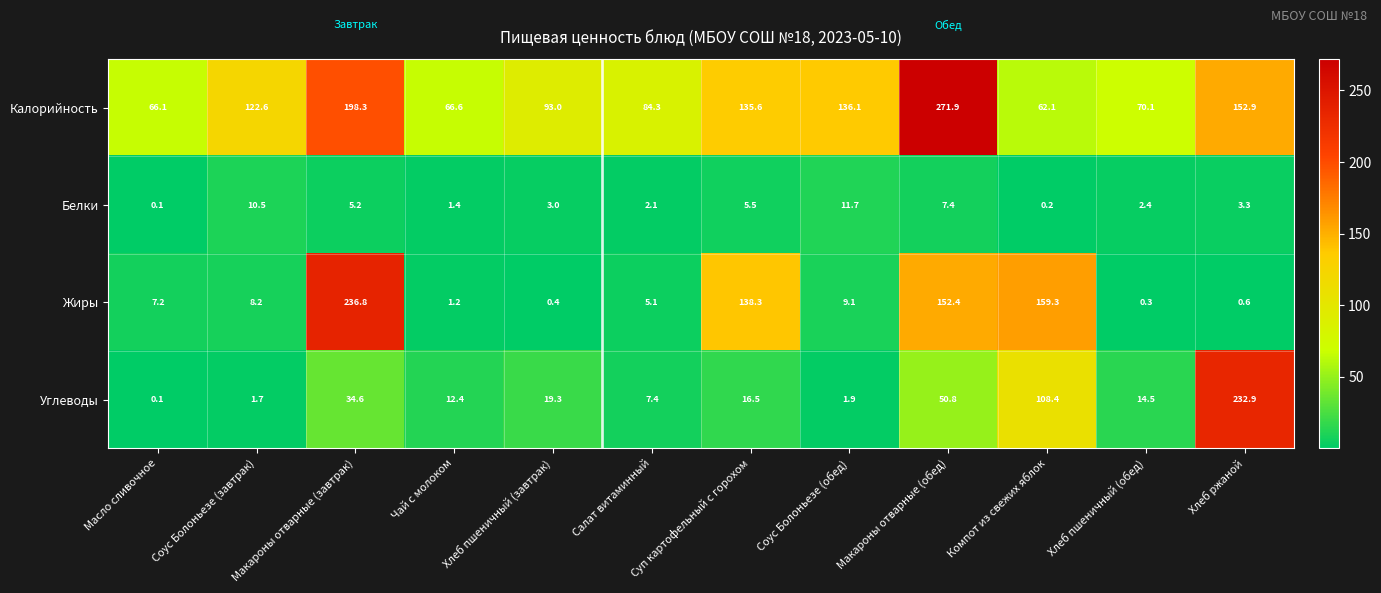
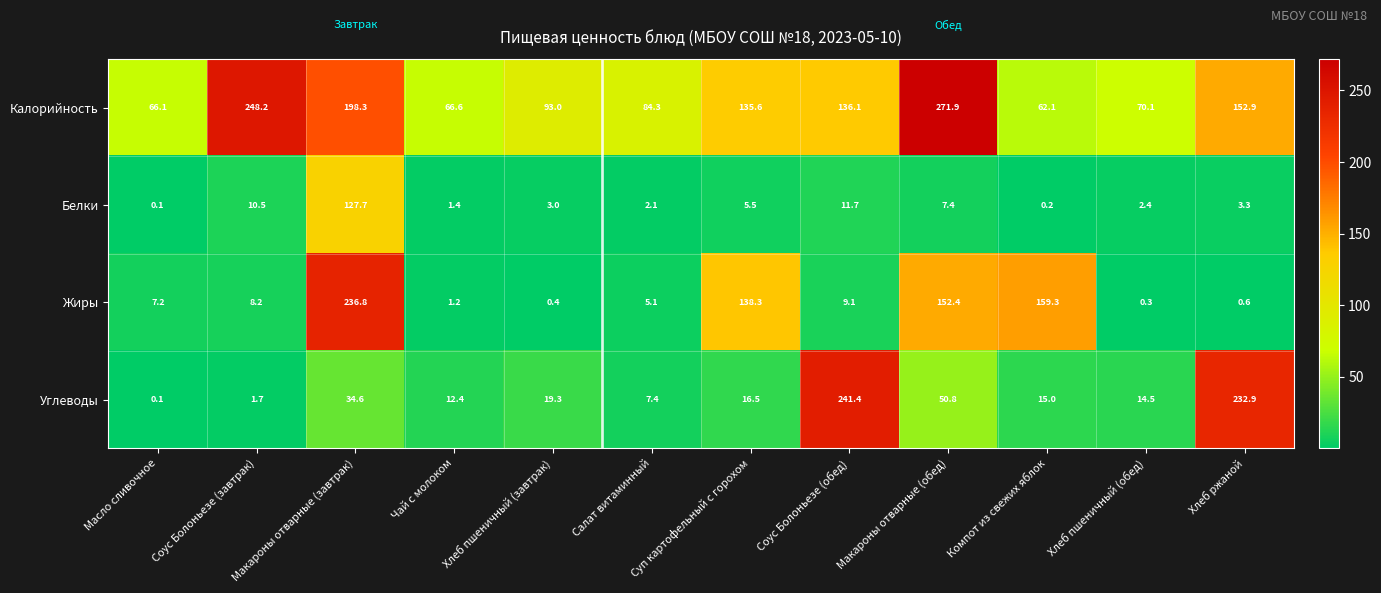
  {
    "Калорийность": {
      "Масло сливочное": 66.1,
-     "Соус Болоньезе (завтрак)": 122.6,
+     "Соус Болоньезе (завтрак)": 248.2,
      "Макароны отварные (завтрак)": 198.3,
      "Чай с молоком": 66.6,
      "Хлеб пшеничный (завтрак)": 93.0,
      "Салат витаминный": 84.3,
      "Суп картофельный с горохом": 135.6,
      "Соус Болоньезе (обед)": 136.1,
      "Макароны отварные (обед)": 271.9,
      "Компот из свежих яблок": 62.1,
      "Хлеб пшеничный (обед)": 70.1,
      "Хлеб ржаной": 152.9
    },
    "Белки": {
      "Масло сливочное": 0.1,
      "Соус Болоньезе (завтрак)": 10.5,
-     "Макароны отварные (завтрак)": 5.2,
+     "Макароны отварные (завтрак)": 127.7,
      "Чай с молоком": 1.4,
      "Хлеб пшеничный (завтрак)": 3.0,
      "Салат витаминный": 2.1,
      "Суп картофельный с горохом": 5.5,
      "Соус Болоньезе (обед)": 11.7,
      "Макароны отварные (обед)": 7.4,
      "Компот из свежих яблок": 0.2,
      "Хлеб пшеничный (обед)": 2.4,
      "Хлеб ржаной": 3.3
    },
    "Жиры": {
      "Масло сливочное": 7.2,
      "Соус Болоньезе (завтрак)": 8.2,
      "Макароны отварные (завтрак)": 236.8,
      "Чай с молоком": 1.2,
      "Хлеб пшеничный (завтрак)": 0.4,
      "Салат витаминный": 5.1,
      "Суп картофельный с горохом": 138.3,
      "Соус Болоньезе (обед)": 9.1,
      "Макароны отварные (обед)": 152.4,
      "Компот из свежих яблок": 159.3,
      "Хлеб пшеничный (обед)": 0.3,
      "Хлеб ржаной": 0.6
    },
    "Углеводы": {
      "Масло сливочное": 0.1,
      "Соус Болоньезе (завтрак)": 1.7,
      "Макароны отварные (завтрак)": 34.6,
      "Чай с молоком": 12.4,
      "Хлеб пшеничный (завтрак)": 19.3,
      "Салат витаминный": 7.4,
      "Суп картофельный с горохом": 16.5,
-     "Соус Болоньезе (обед)": 1.9,
+     "Соус Болоньезе (обед)": 241.4,
      "Макароны отварные (обед)": 50.8,
-     "Компот из свежих яблок": 108.4,
+     "Компот из свежих яблок": 15.0,
      "Хлеб пшеничный (обед)": 14.5,
      "Хлеб ржаной": 232.9
    }
  }
